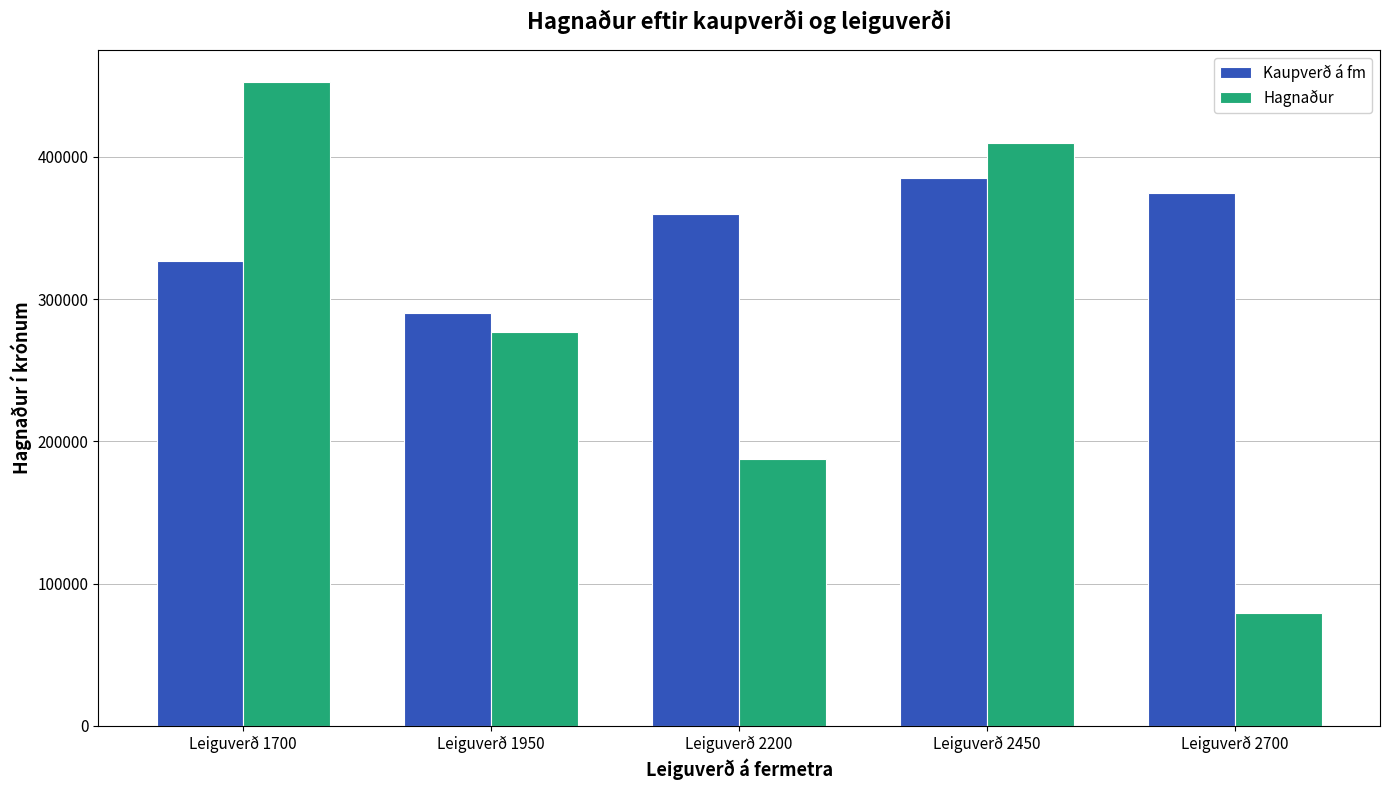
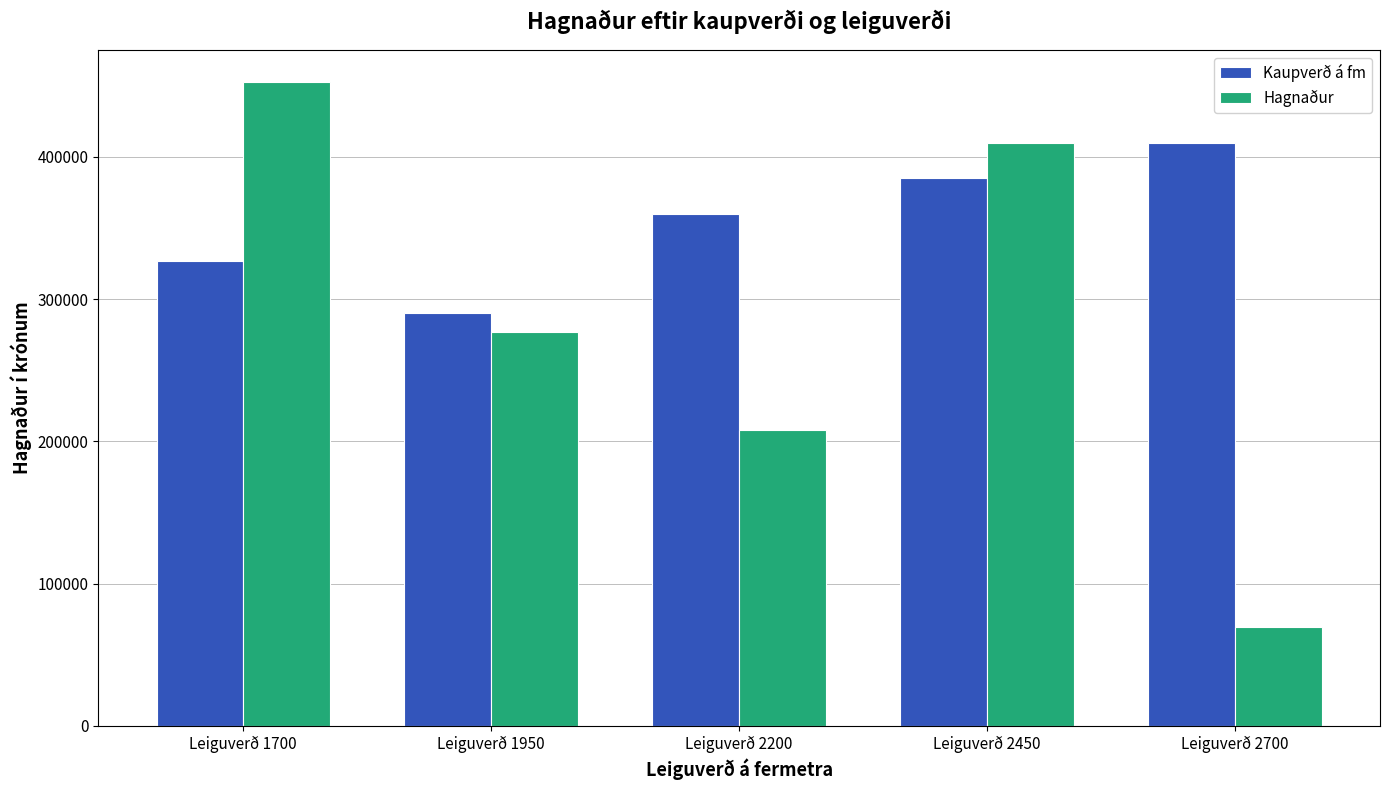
  {
    "Kaupverð á fm": {
      "Leiguverð 1700": 327000,
      "Leiguverð 1950": 290000,
      "Leiguverð 2200": 360000,
      "Leiguverð 2450": 385000,
-     "Leiguverð 2700": 374000
+     "Leiguverð 2700": 410000
    },
    "Hagnaður": {
      "Leiguverð 1700": 452000,
      "Leiguverð 1950": 277000,
-     "Leiguverð 2200": 187000,
+     "Leiguverð 2200": 208000,
      "Leiguverð 2450": 409000,
-     "Leiguverð 2700": 80000
+     "Leiguverð 2700": 70000
    }
  }
